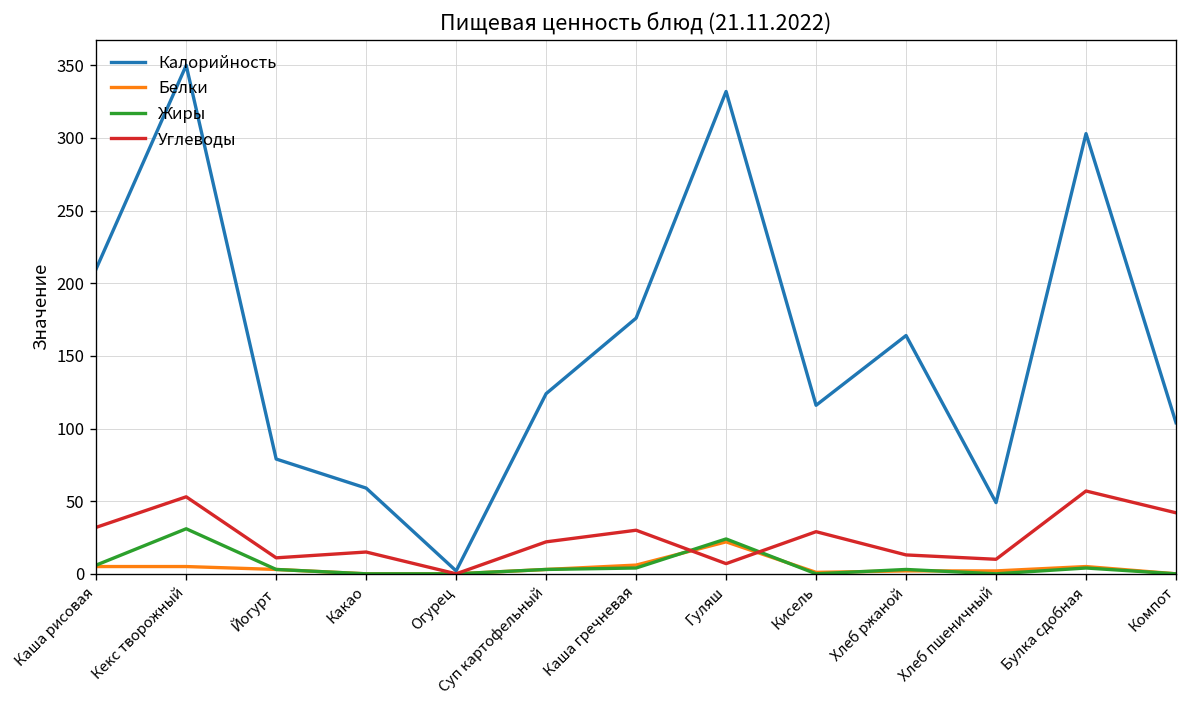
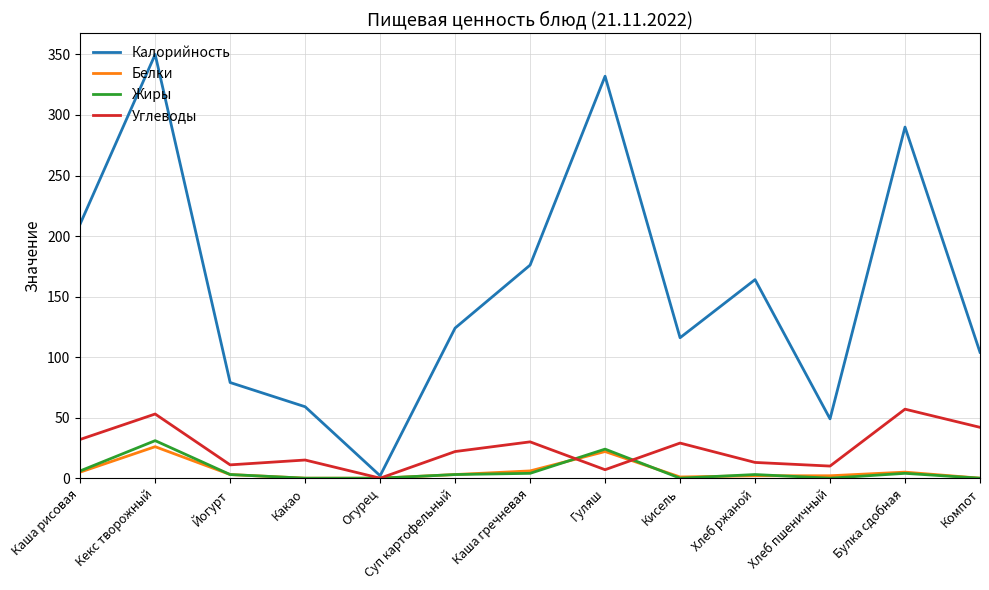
  {
    "Калорийность": {
      "Каша рисовая": 210,
      "Кекс творожный": 350,
      "Йогурт": 79,
      "Какао": 59,
      "Суп картофельный": 124,
      "Каша гречневая": 176,
      "Гуляш": 332,
      "Кисель": 116,
      "Хлеб ржаной": 164,
      "Хлеб пшеничный": 49,
-     "Булка сдобная": 303,
+     "Булка сдобная": 290,
      "Компот": 104
    },
    "Белки": {
-     "Кекс творожный": 5
+     "Кекс творожный": 26
    },
    "Жиры": {
      "Кекс творожный": 31
    },
    "Углеводы": {
      "Каша рисовая": 32,
      "Кекс творожный": 53,
      "Йогурт": 11,
      "Какао": 15,
      "Суп картофельный": 22,
      "Каша гречневая": 30,
      "Гуляш": 7,
      "Кисель": 29,
      "Хлеб ржаной": 13,
      "Хлеб пшеничный": 10,
      "Булка сдобная": 57,
      "Компот": 42
    }
  }
